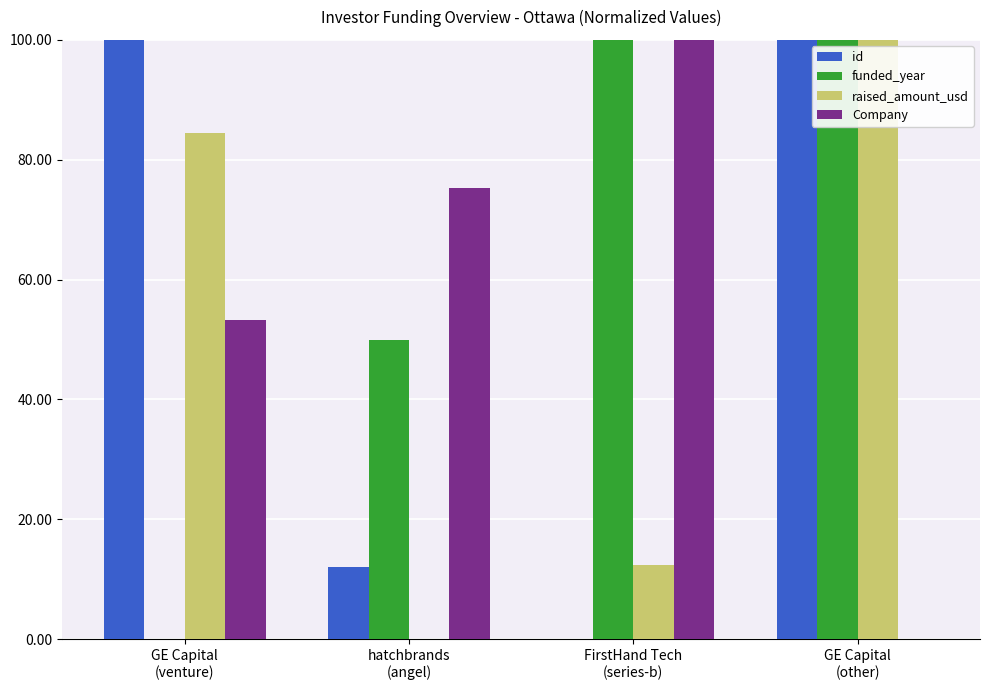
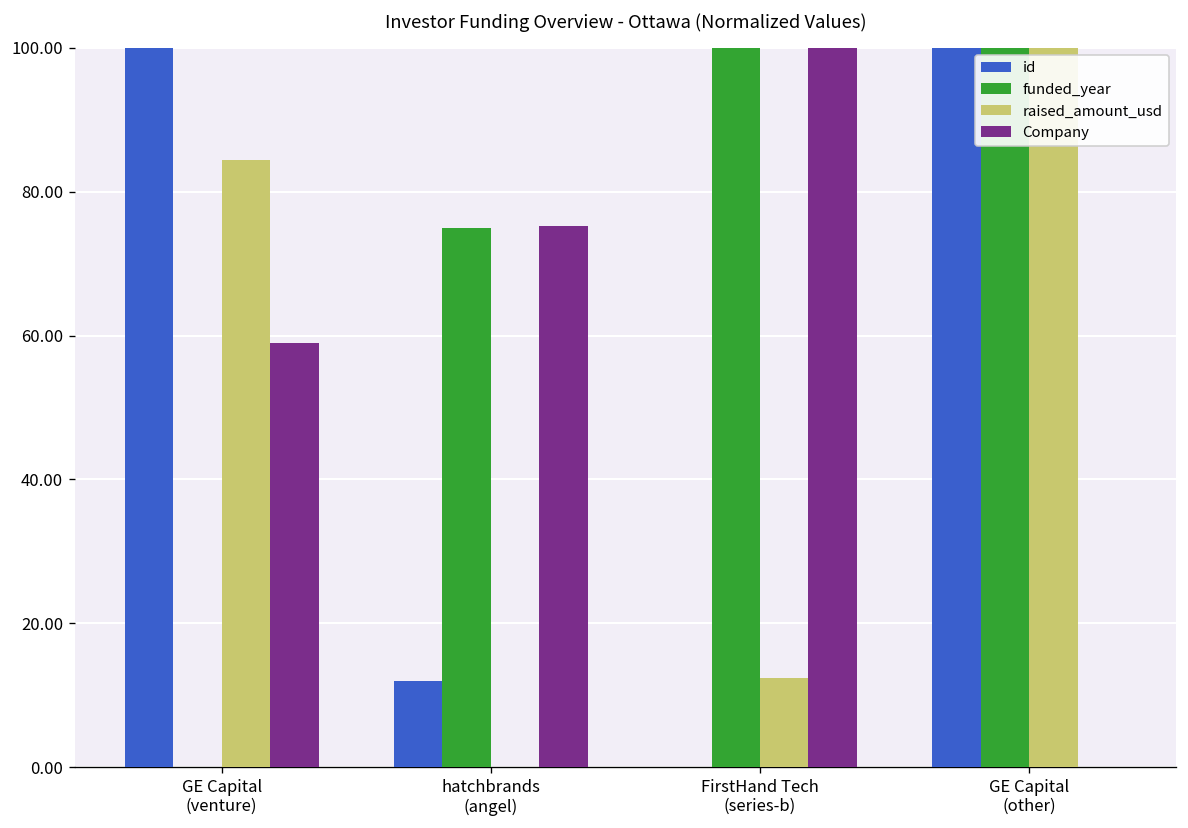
  {
    "id": {
      "GE Capital (venture)": 100,
      "hatchbrands (angel)": 12,
      "FirstHand Tech (series-b)": 0,
      "GE Capital (other)": 100
    },
    "funded_year": {
      "GE Capital (venture)": 0,
-     "hatchbrands (angel)": 50,
+     "hatchbrands (angel)": 75,
      "FirstHand Tech (series-b)": 100,
      "GE Capital (other)": 100
    },
    "raised_amount_usd": {
      "GE Capital (venture)": 84,
      "hatchbrands (angel)": 0,
      "FirstHand Tech (series-b)": 12,
      "GE Capital (other)": 100
    },
    "Company": {
-     "GE Capital (venture)": 53,
+     "GE Capital (venture)": 59,
      "hatchbrands (angel)": 75,
      "FirstHand Tech (series-b)": 100,
      "GE Capital (other)": 0
    }
  }
